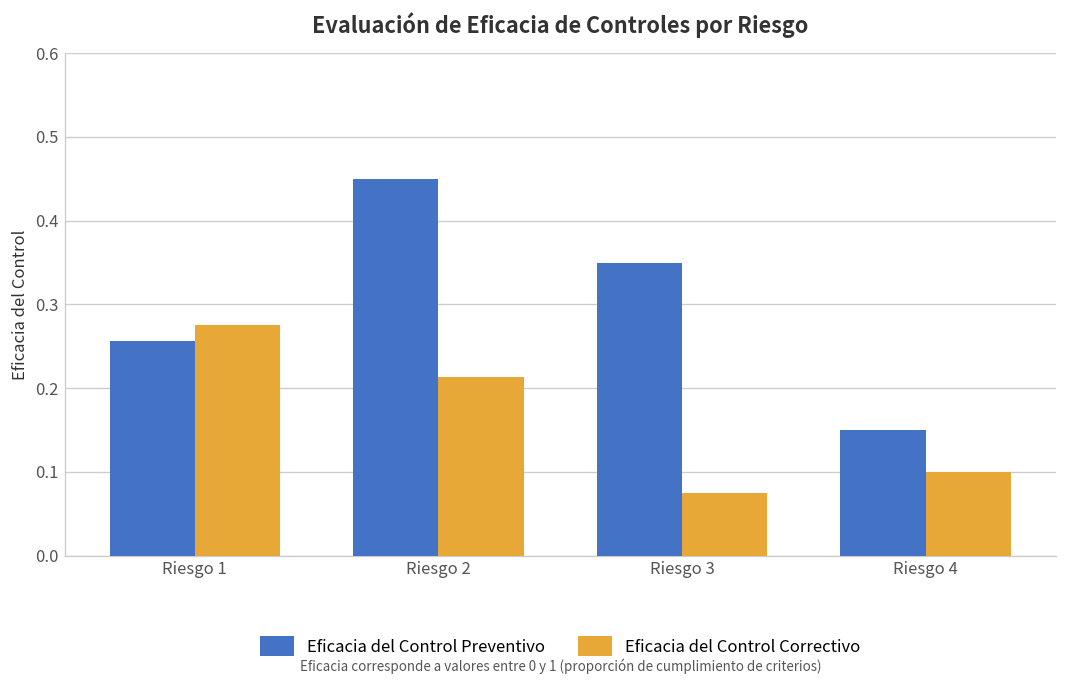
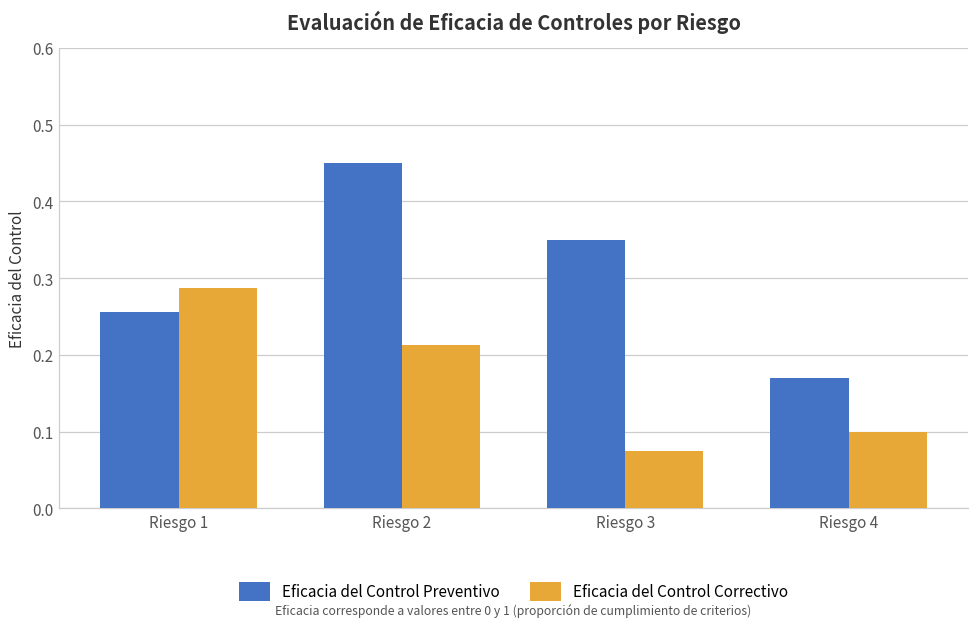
  {
    "Eficacia del Control Preventivo": {
      "Riesgo 1": 0.26,
      "Riesgo 2": 0.45,
      "Riesgo 3": 0.35,
-     "Riesgo 4": 0.15
+     "Riesgo 4": 0.17
    },
    "Eficacia del Control Correctivo": {
-     "Riesgo 1": 0.28,
+     "Riesgo 1": 0.29,
      "Riesgo 2": 0.21,
      "Riesgo 3": 0.08,
      "Riesgo 4": 0.10
    }
  }
